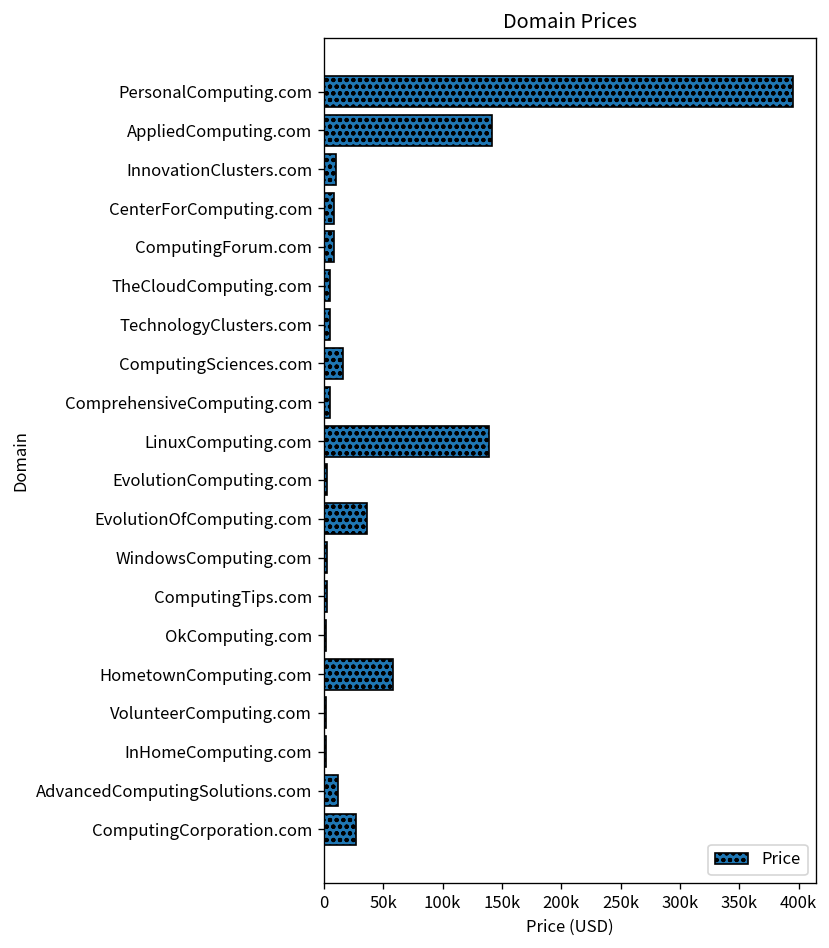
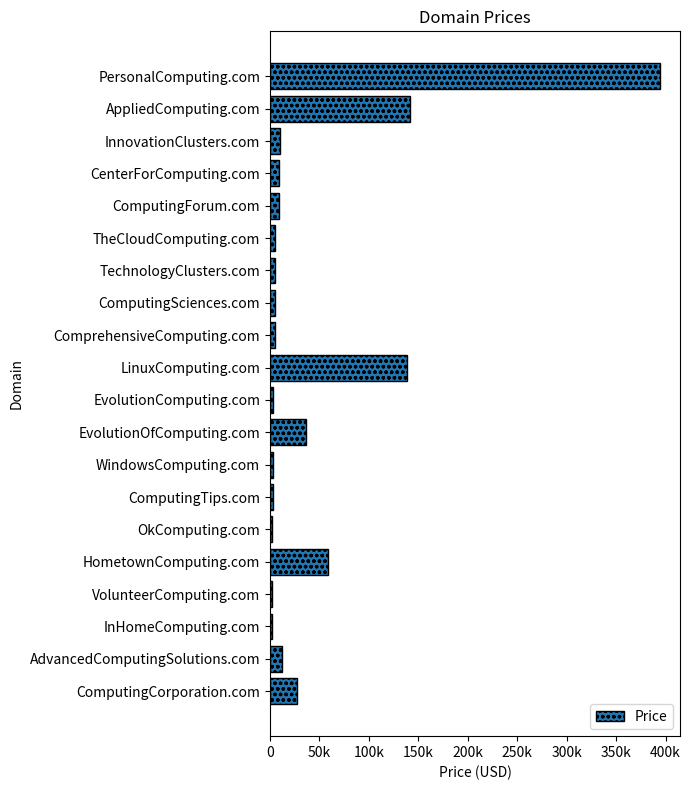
  {
    "PersonalComputing.com": 390000,
    "AppliedComputing.com": 140000,
    "InnovationClusters.com": 10000,
    "CenterForComputing.com": 10000,
    "ComputingForum.com": 10000,
    "TheCloudComputing.com": 0,
    "TechnologyClusters.com": 0,
-   "ComputingSciences.com": 20000,
+   "ComputingSciences.com": 0,
    "ComprehensiveComputing.com": 0,
    "LinuxComputing.com": 140000,
    "EvolutionComputing.com": 0,
    "EvolutionOfComputing.com": 40000,
    "WindowsComputing.com": 0,
    "ComputingTips.com": 0,
    "HometownComputing.com": 60000,
    "AdvancedComputingSolutions.com": 10000,
    "ComputingCorporation.com": 30000
  }
